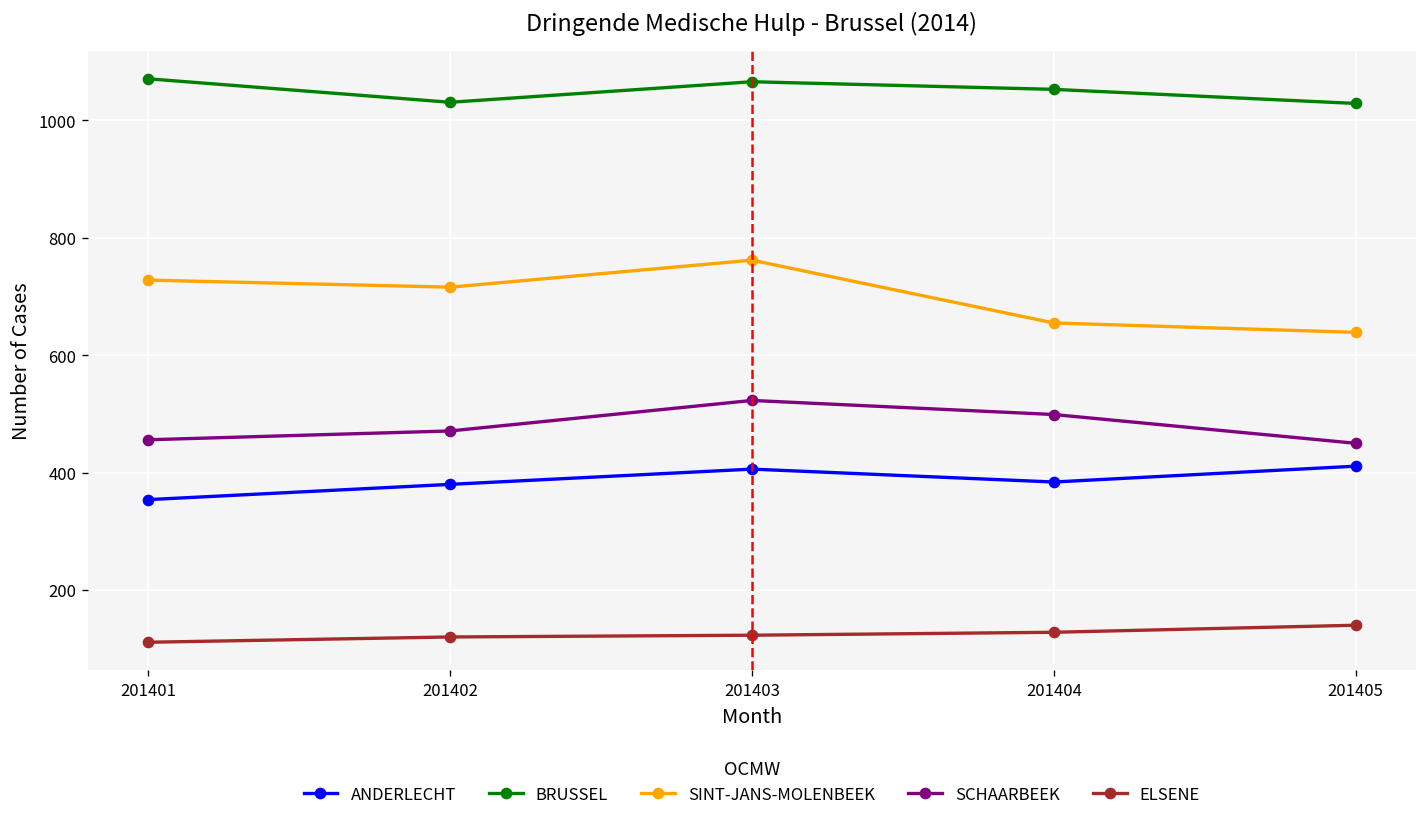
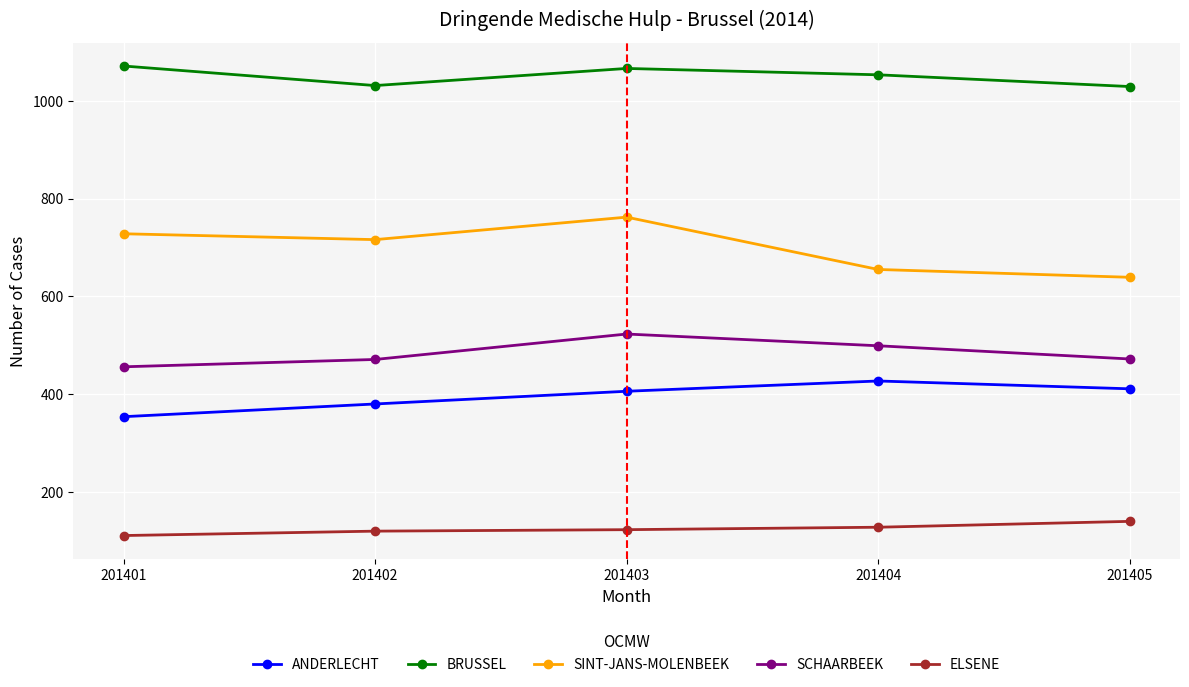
  {
    "ANDERLECHT": {
      "201401": 350,
      "201402": 380,
      "201403": 410,
-     "201404": 380,
+     "201404": 430,
      "201405": 410
    },
    "BRUSSEL": {
      "201401": 1070,
      "201402": 1030,
      "201403": 1070,
      "201404": 1050,
      "201405": 1030
    },
    "SINT-JANS-MOLENBEEK": {
      "201401": 730,
      "201402": 720,
      "201403": 760,
      "201404": 660,
      "201405": 640
    },
    "SCHAARBEEK": {
      "201401": 460,
      "201402": 470,
      "201403": 520,
      "201404": 500,
-     "201405": 450
+     "201405": 470
    },
    "ELSENE": {
      "201401": 110,
      "201402": 120,
      "201403": 120,
      "201404": 130,
      "201405": 140
    }
  }
